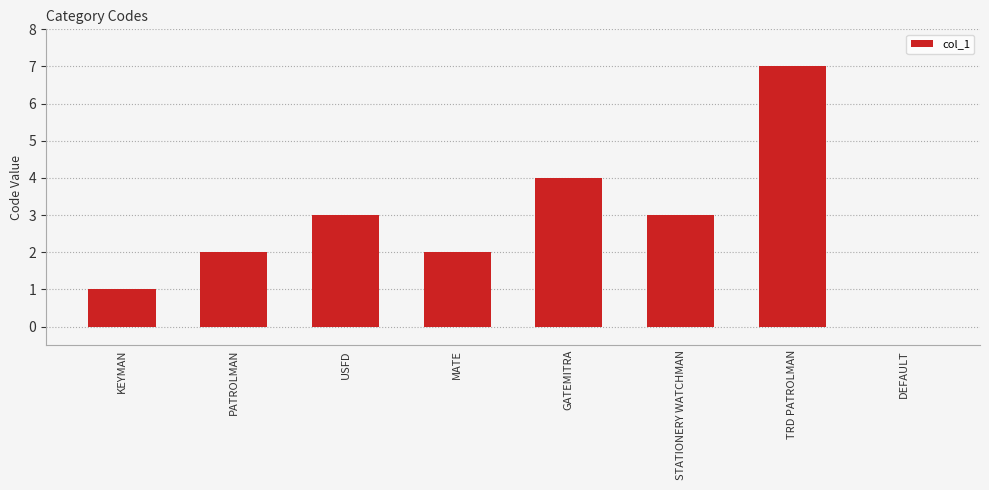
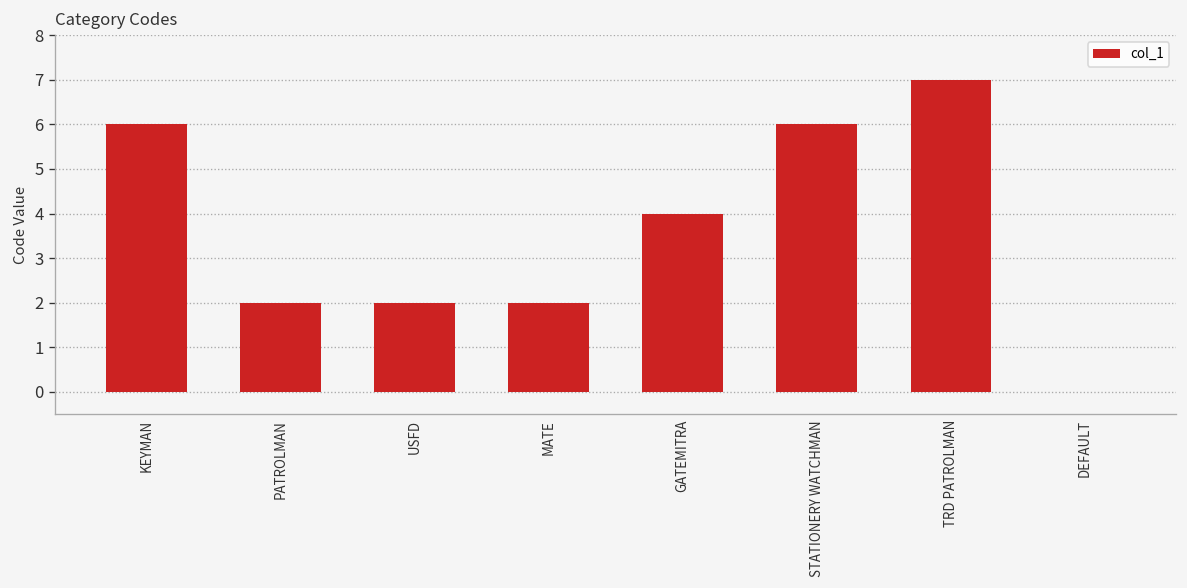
  {
-   "KEYMAN": 1,
+   "KEYMAN": 6,
    "PATROLMAN": 2,
-   "USFD": 3,
+   "USFD": 2,
    "MATE": 2,
    "GATEMITRA": 4,
-   "STATIONERY WATCHMAN": 3,
+   "STATIONERY WATCHMAN": 6,
    "TRD PATROLMAN": 7,
    "DEFAULT": 0
  }
